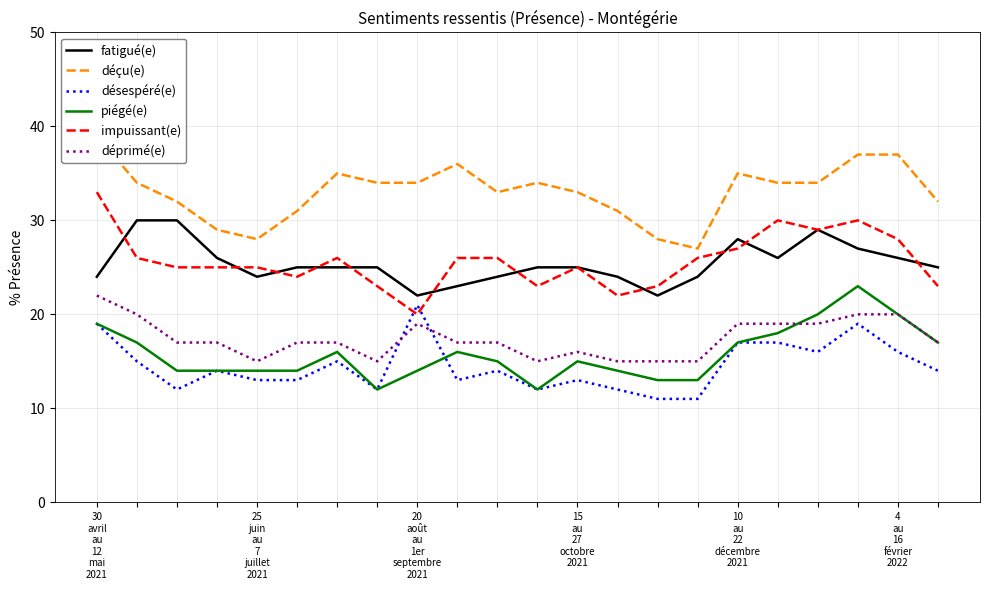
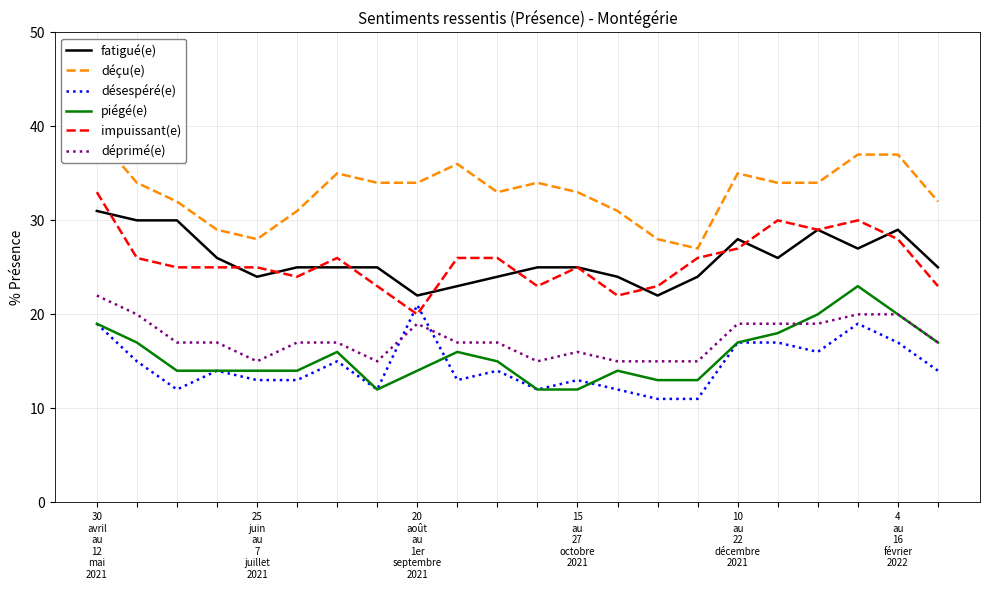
  {
    "fatigué(e)": {
-     "30 avril au 12 mai 2021": 24,
+     "30 avril au 12 mai 2021": 31,
      "25 juin au 7 juillet 2021": 24,
      "20 août au 1er septembre 2021": 22,
      "10 au 22 décembre 2021": 28,
-     "4 au 16 février 2022": 26
+     "4 au 16 février 2022": 29
    },
    "déçu(e)": {
      "25 juin au 7 juillet 2021": 28,
      "20 août au 1er septembre 2021": 34,
      "15 au 27 octobre 2021": 33,
      "10 au 22 décembre 2021": 35,
      "4 au 16 février 2022": 37
    },
    "désespéré(e)": {
      "25 juin au 7 juillet 2021": 13,
      "20 août au 1er septembre 2021": 21,
      "15 au 27 octobre 2021": 13,
-     "4 au 16 février 2022": 16
+     "4 au 16 février 2022": 17
    },
    "piégé(e)": {
      "25 juin au 7 juillet 2021": 14,
      "20 août au 1er septembre 2021": 14,
-     "15 au 27 octobre 2021": 15
+     "15 au 27 octobre 2021": 12
    },
    "impuissant(e)": {
      "30 avril au 12 mai 2021": 33,
      "25 juin au 7 juillet 2021": 25,
      "20 août au 1er septembre 2021": 20,
      "10 au 22 décembre 2021": 27,
      "4 au 16 février 2022": 28
    },
    "déprimé(e)": {
      "30 avril au 12 mai 2021": 22,
      "25 juin au 7 juillet 2021": 15,
      "20 août au 1er septembre 2021": 19,
      "15 au 27 octobre 2021": 16,
      "10 au 22 décembre 2021": 19
    }
  }
